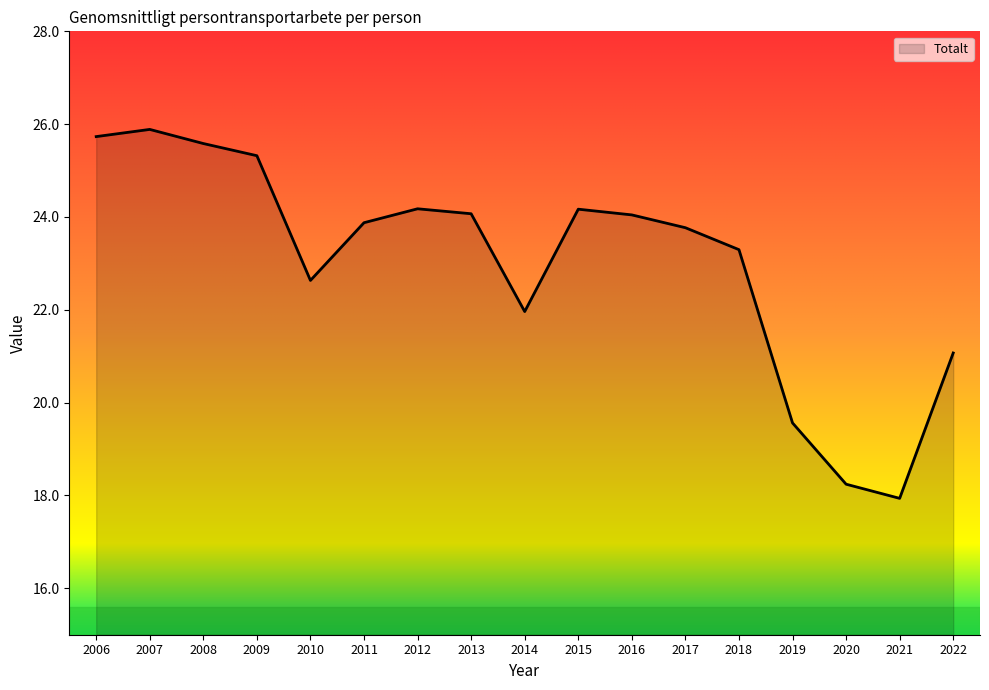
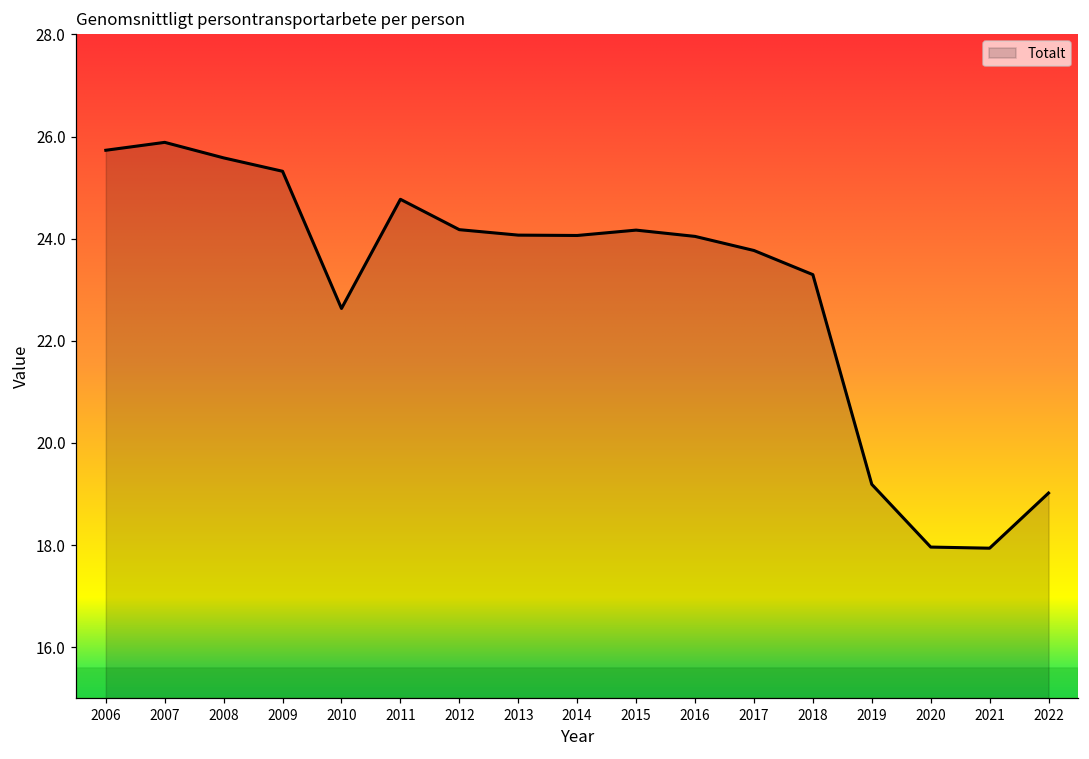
  {
    "2006": 25.7,
    "2007": 25.9,
    "2008": 25.6,
    "2009": 25.3,
    "2010": 22.6,
-   "2011": 23.9,
+   "2011": 24.8,
    "2012": 24.2,
    "2013": 24.1,
-   "2014": 22.0,
+   "2014": 24.1,
    "2015": 24.2,
    "2016": 24.0,
    "2017": 23.8,
    "2018": 23.3,
-   "2019": 19.6,
-   "2020": 18.2,
+   "2019": 19.2,
+   "2020": 18.0,
    "2021": 17.9,
-   "2022": 21.1
+   "2022": 19.0
  }
